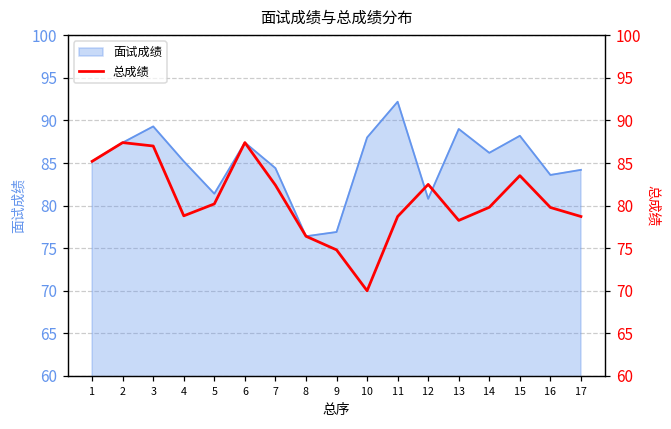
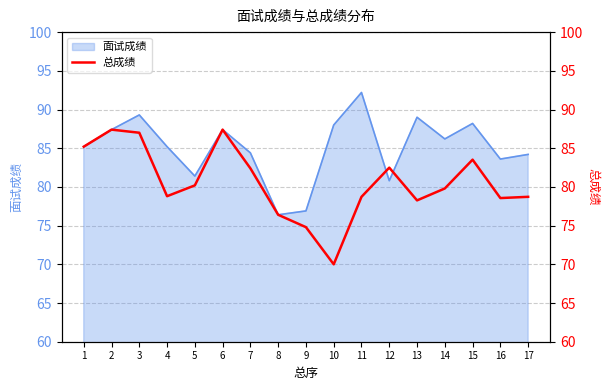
  {
    "面试成绩": {
      "1": 85,
      "2": 87,
      "3": 89,
      "4": 85,
      "5": 81,
      "6": 87,
      "7": 84,
      "8": 76,
      "9": 77,
      "10": 88,
      "11": 92,
      "12": 81,
      "13": 89,
      "14": 86,
      "15": 88,
      "16": 84,
      "17": 84
    },
    "总成绩": {
      "1": 85,
      "2": 87,
      "3": 87,
      "4": 79,
      "5": 80,
      "6": 87,
      "7": 82,
      "8": 76,
      "9": 75,
      "10": 70,
      "11": 79,
      "12": 82,
      "13": 78,
      "14": 80,
      "15": 84,
-     "16": 80,
+     "16": 79,
      "17": 79
    }
  }
